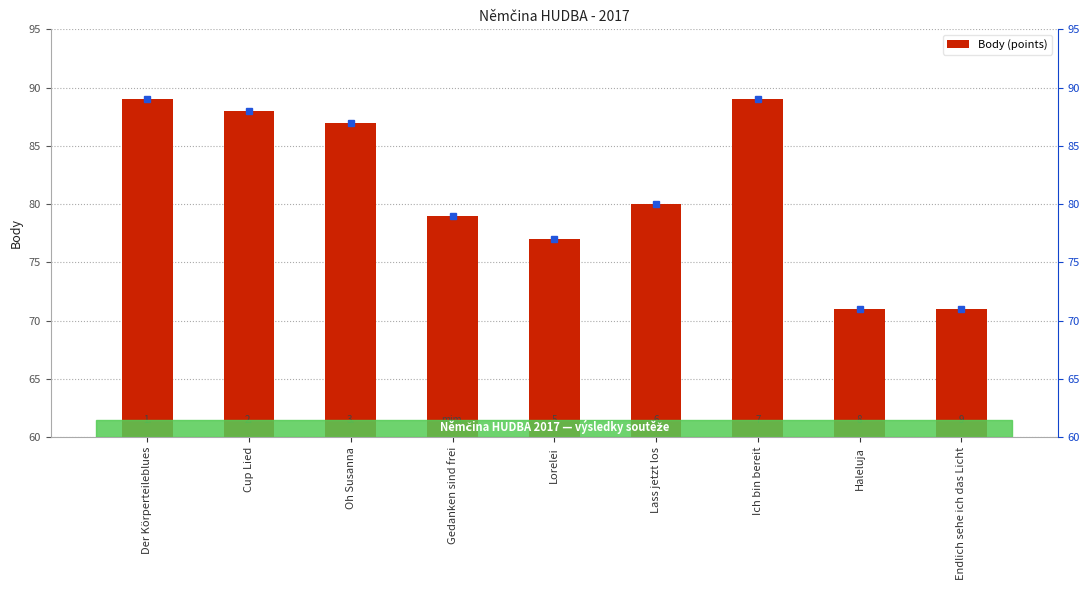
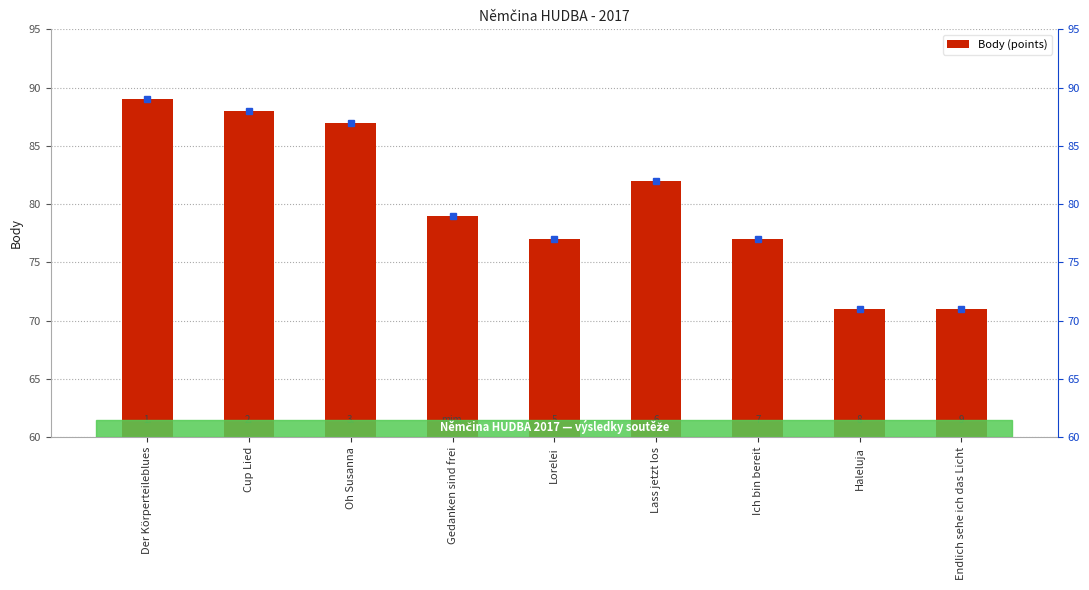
  {
    "Body (points)": {
      "Gedanken sind frei": 79,
-     "Lass jetzt los": 80,
-     "Ich bin bereit": 89
+     "Lass jetzt los": 82,
+     "Ich bin bereit": 77
    }
  }
